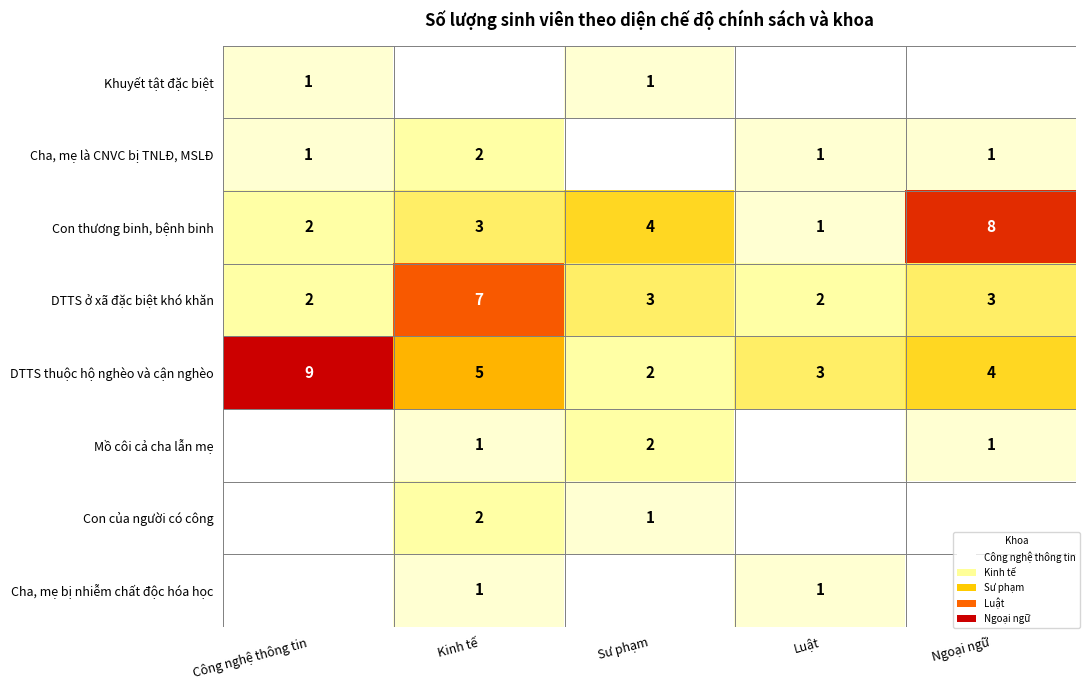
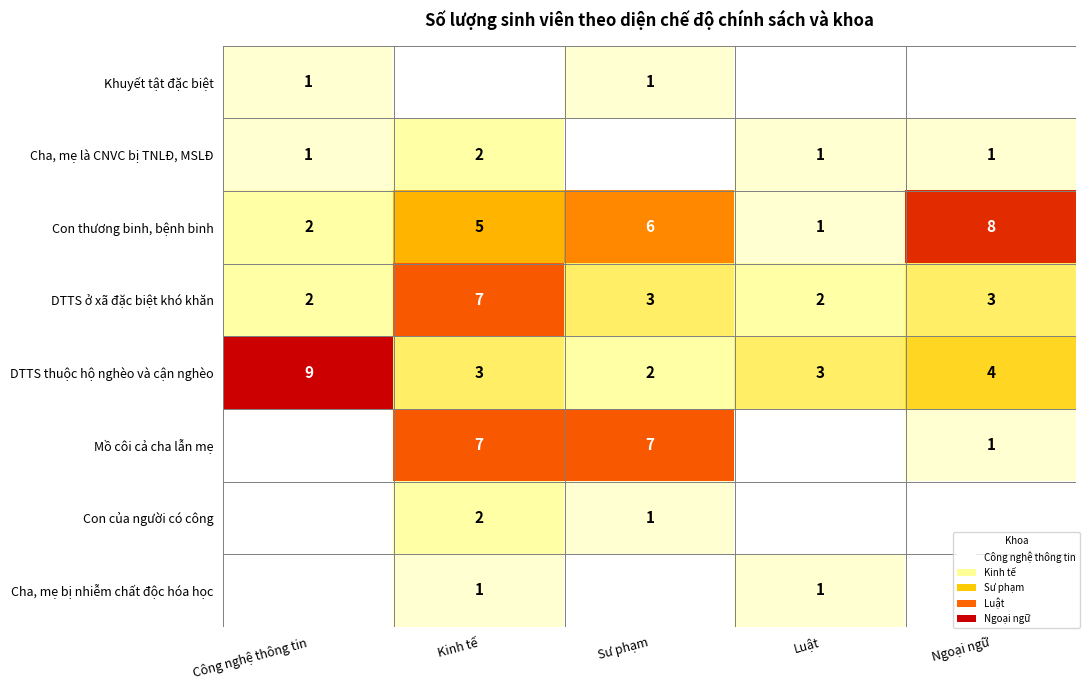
  {
    "Khuyết tật đặc biệt": {
      "Công nghệ thông tin": 1,
      "Sư phạm": 1
    },
    "Cha, mẹ là CNVC bị TNLĐ, MSLĐ": {
      "Công nghệ thông tin": 1,
      "Kinh tế": 2,
      "Luật": 1,
      "Ngoại ngữ": 1
    },
    "Con thương binh, bệnh binh": {
      "Công nghệ thông tin": 2,
-     "Kinh tế": 3,
-     "Sư phạm": 4,
+     "Kinh tế": 5,
+     "Sư phạm": 6,
      "Luật": 1,
      "Ngoại ngữ": 8
    },
    "DTTS ở xã đặc biệt khó khăn": {
      "Công nghệ thông tin": 2,
      "Kinh tế": 7,
      "Sư phạm": 3,
      "Luật": 2,
      "Ngoại ngữ": 3
    },
    "DTTS thuộc hộ nghèo và cận nghèo": {
      "Công nghệ thông tin": 9,
-     "Kinh tế": 5,
+     "Kinh tế": 3,
      "Sư phạm": 2,
      "Luật": 3,
      "Ngoại ngữ": 4
    },
    "Mồ côi cả cha lẫn mẹ": {
-     "Kinh tế": 1,
-     "Sư phạm": 2,
+     "Kinh tế": 7,
+     "Sư phạm": 7,
      "Ngoại ngữ": 1
    },
    "Con của người có công": {
      "Kinh tế": 2,
      "Sư phạm": 1
    },
    "Cha, mẹ bị nhiễm chất độc hóa học": {
      "Kinh tế": 1,
      "Luật": 1
    }
  }
